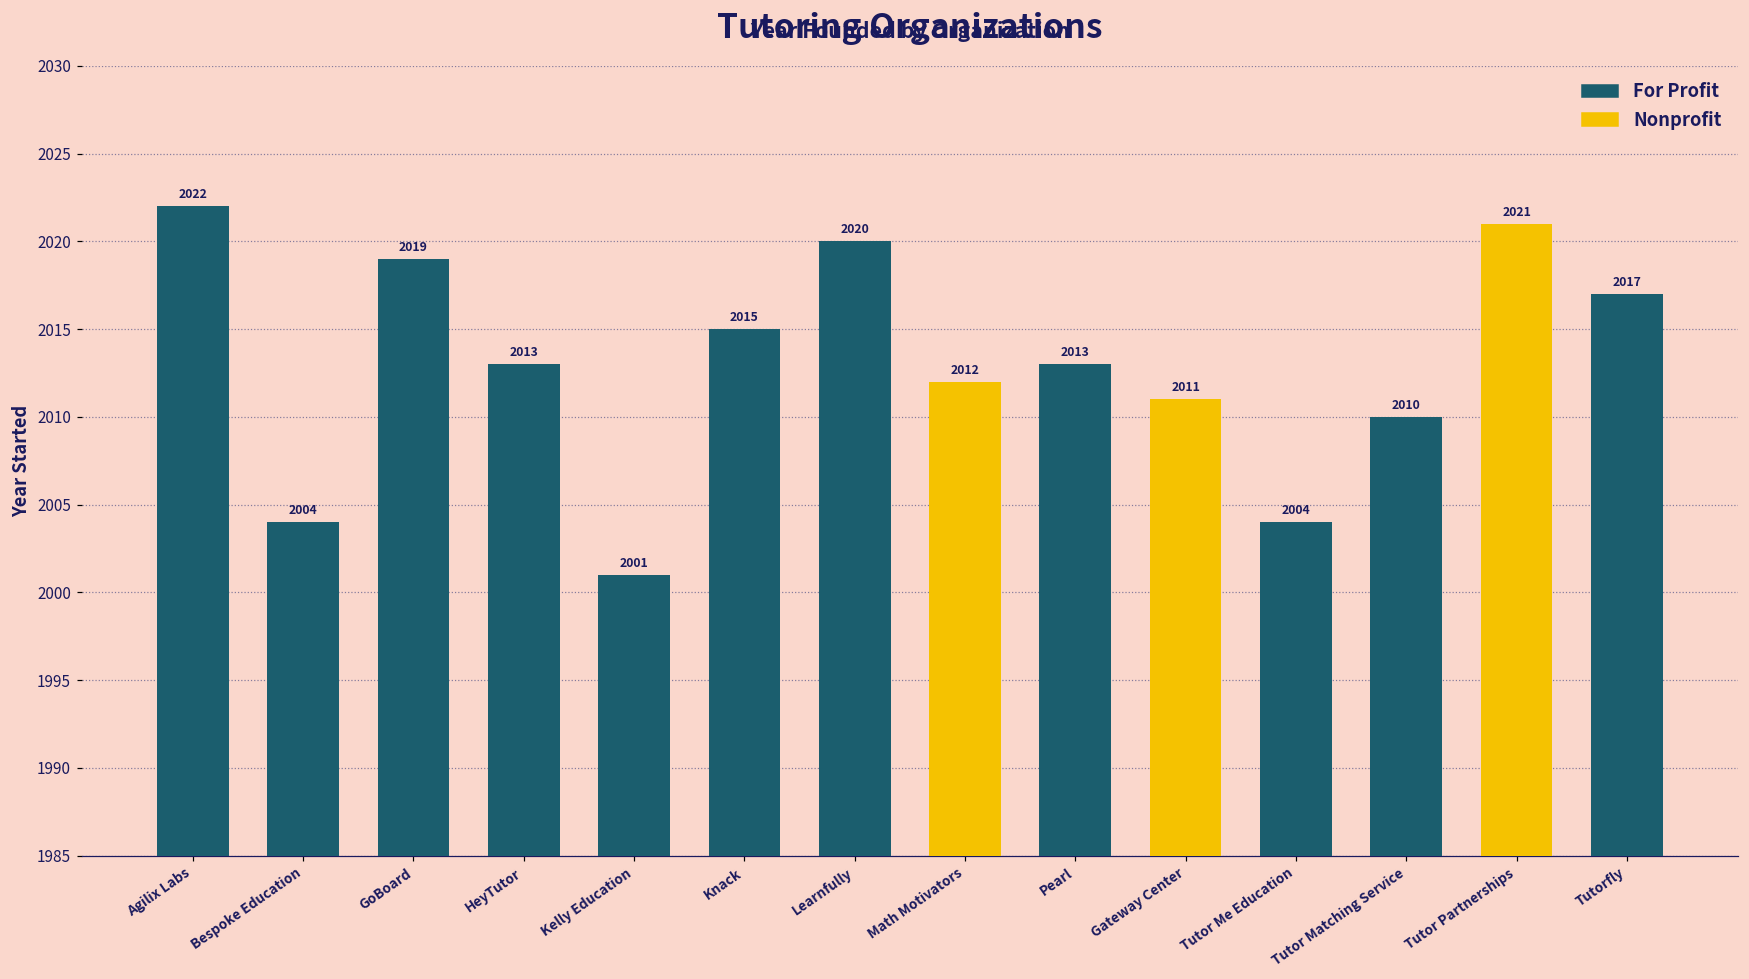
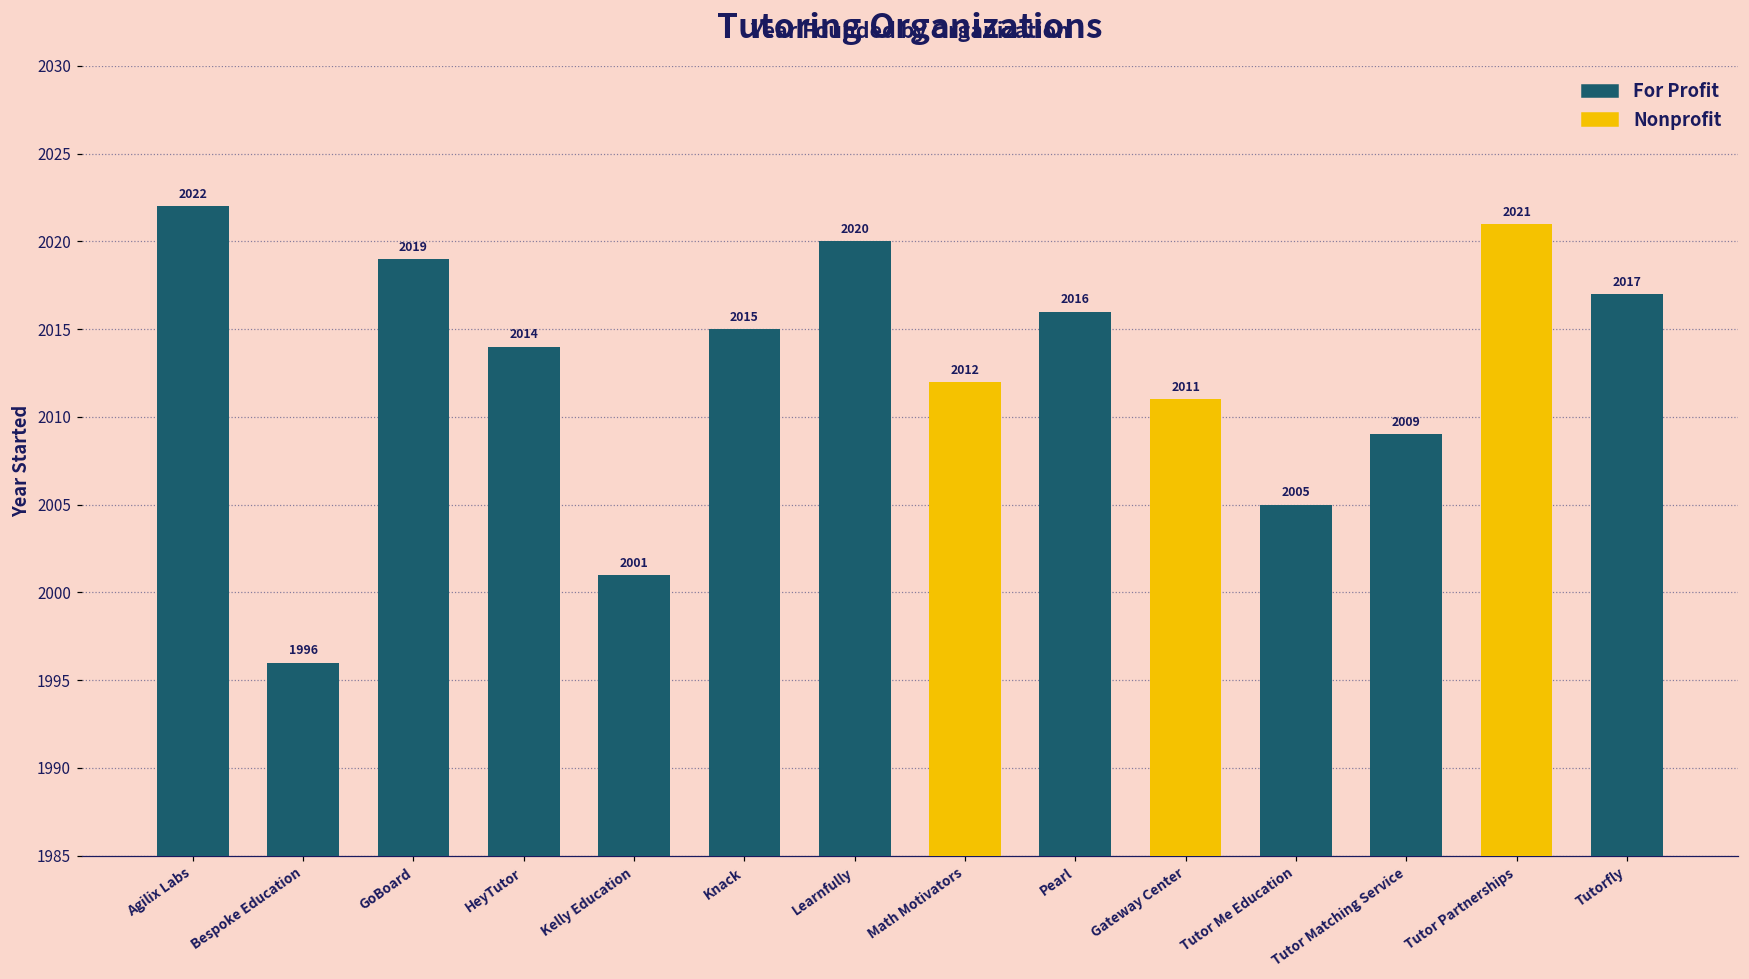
  {
    "For Profit": {
      "Agilix Labs": 2022,
-     "Bespoke Education": 2004,
+     "Bespoke Education": 1996,
      "GoBoard": 2019,
-     "HeyTutor": 2013,
+     "HeyTutor": 2014,
      "Kelly Education": 2001,
      "Knack": 2015,
      "Learnfully": 2020,
-     "Pearl": 2013,
-     "Tutor Me Education": 2004,
-     "Tutor Matching Service": 2010,
+     "Pearl": 2016,
+     "Tutor Me Education": 2005,
+     "Tutor Matching Service": 2009,
      "Tutorfly": 2017
    },
    "Nonprofit": {
      "Math Motivators": 2012,
      "Gateway Center": 2011,
      "Tutor Partnerships": 2021
    }
  }
